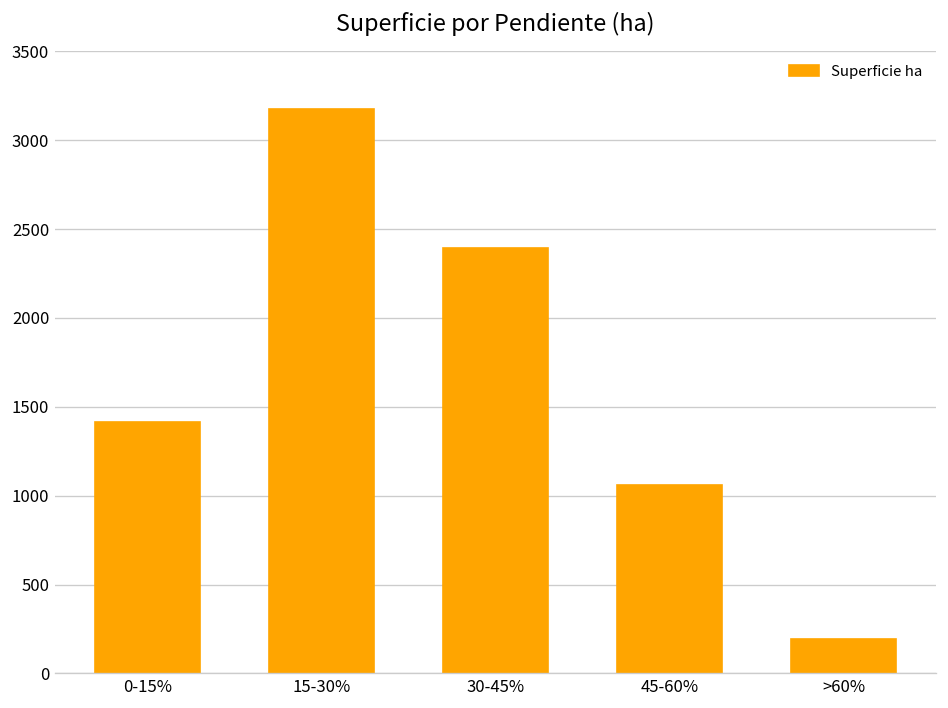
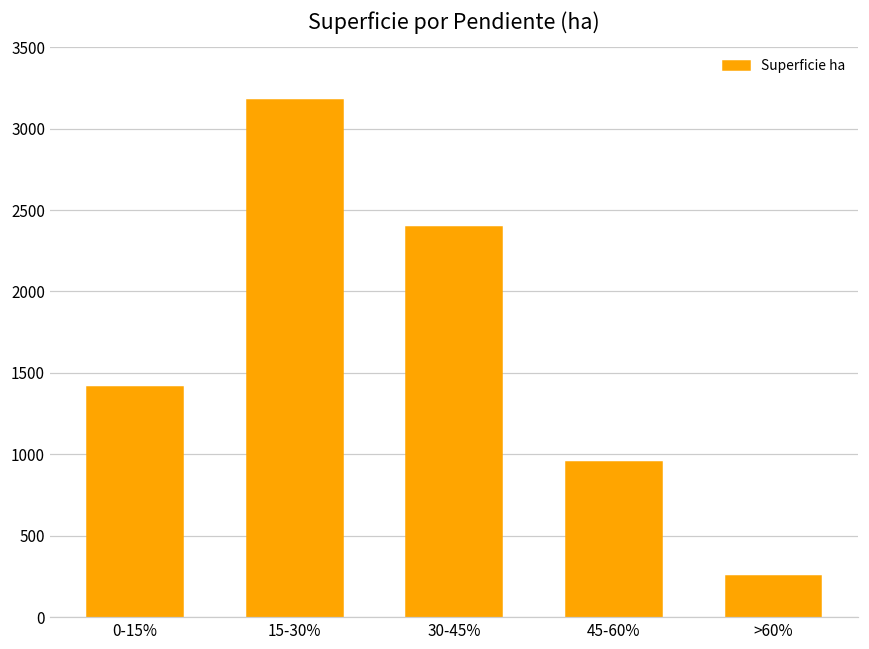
  {
    "0-15%": 1410,
    "15-30%": 3170,
    "30-45%": 2390,
-   "45-60%": 1060,
-   ">60%": 190
+   "45-60%": 950,
+   ">60%": 250
  }
